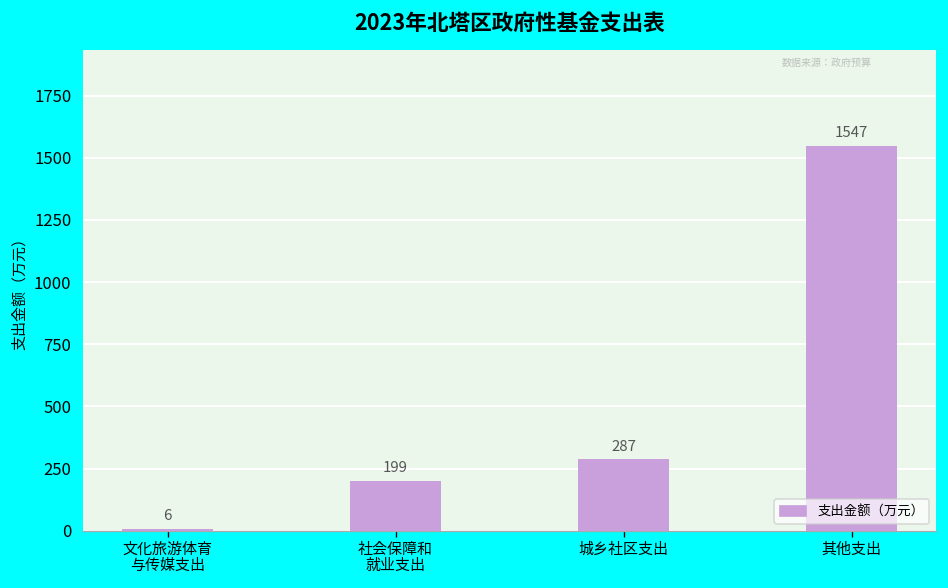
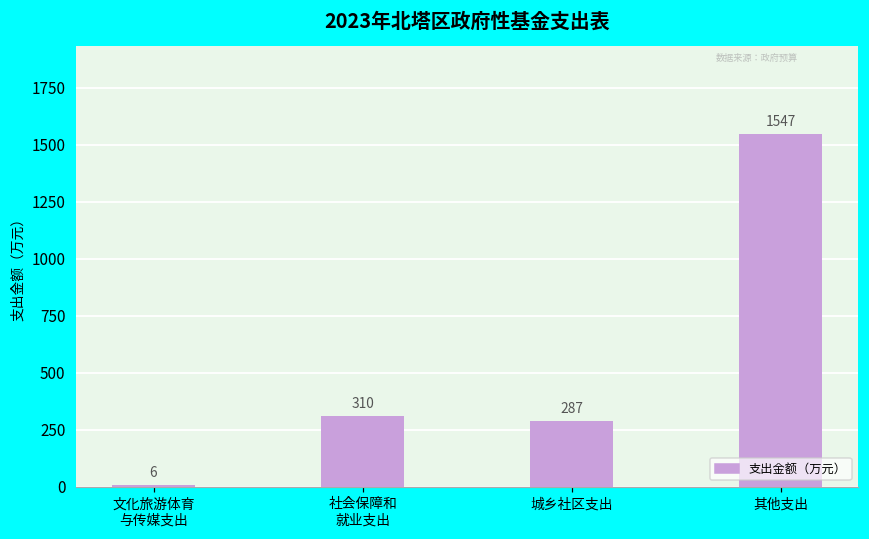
  {
    "文化旅游体育 与传媒支出": 6,
-   "社会保障和 就业支出": 199,
+   "社会保障和 就业支出": 310,
    "城乡社区支出": 287,
    "其他支出": 1547
  }
